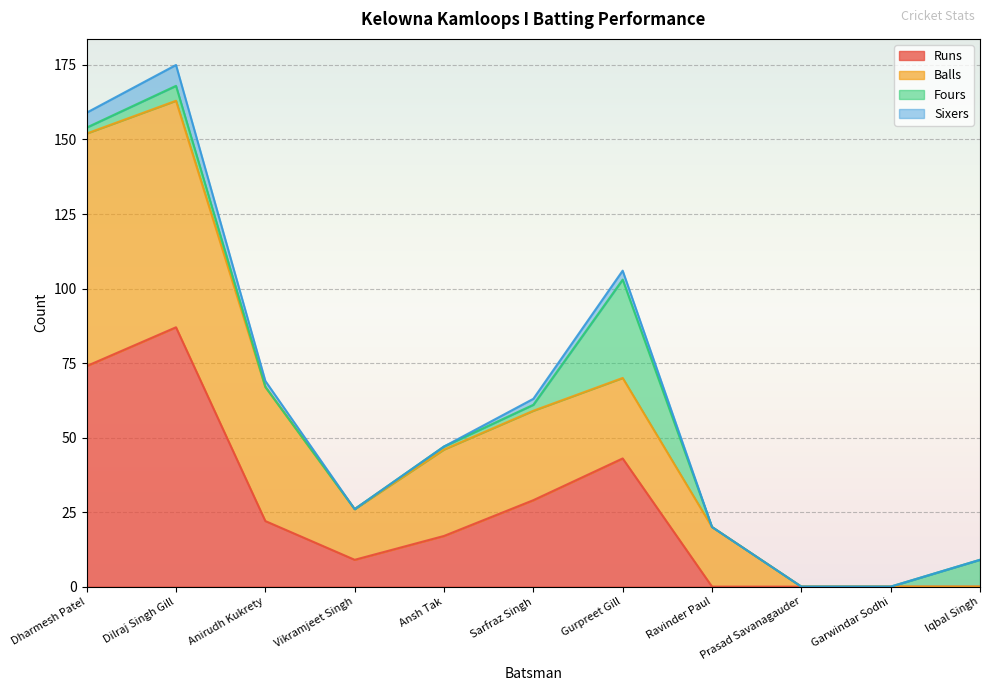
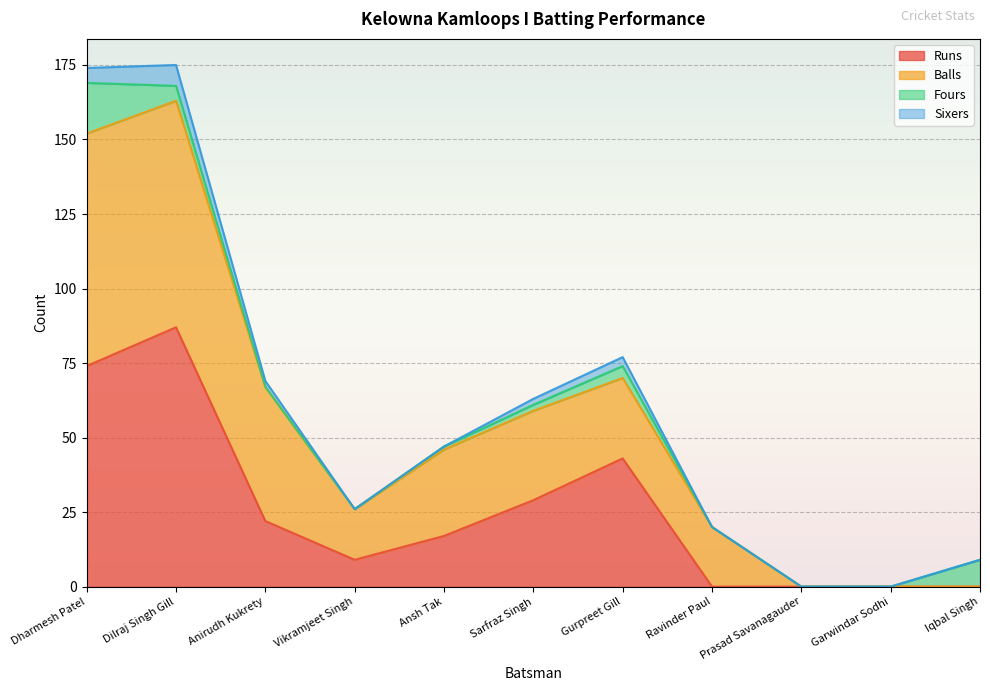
  {
    "Runs": {
      "Dharmesh Patel": 74,
      "Dilraj Singh Gill": 87,
      "Anirudh Kukrety": 22,
      "Vikramjeet Singh": 9,
      "Ansh Tak": 17,
      "Sarfraz Singh": 29,
      "Gurpreet Gill": 43,
      "Ravinder Paul": 0
    },
    "Balls": {
      "Dharmesh Patel": 78,
      "Dilraj Singh Gill": 76,
      "Ansh Tak": 29,
      "Sarfraz Singh": 30,
      "Gurpreet Gill": 27
    },
    "Fours": {
-     "Dharmesh Patel": 2,
+     "Dharmesh Patel": 17,
      "Dilraj Singh Gill": 5,
      "Sarfraz Singh": 2,
-     "Gurpreet Gill": 33
+     "Gurpreet Gill": 4
    },
    "Sixers": {
      "Dharmesh Patel": 5,
      "Dilraj Singh Gill": 7,
      "Anirudh Kukrety": 2,
      "Sarfraz Singh": 2,
      "Gurpreet Gill": 3
    }
  }
